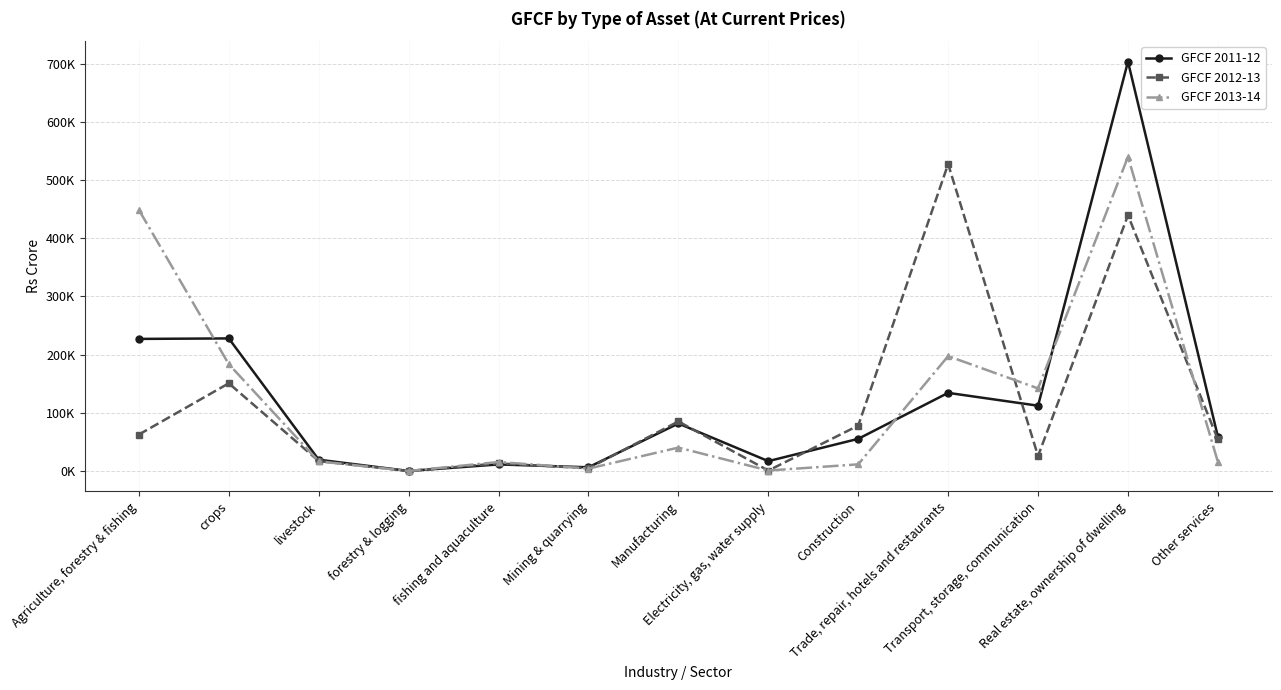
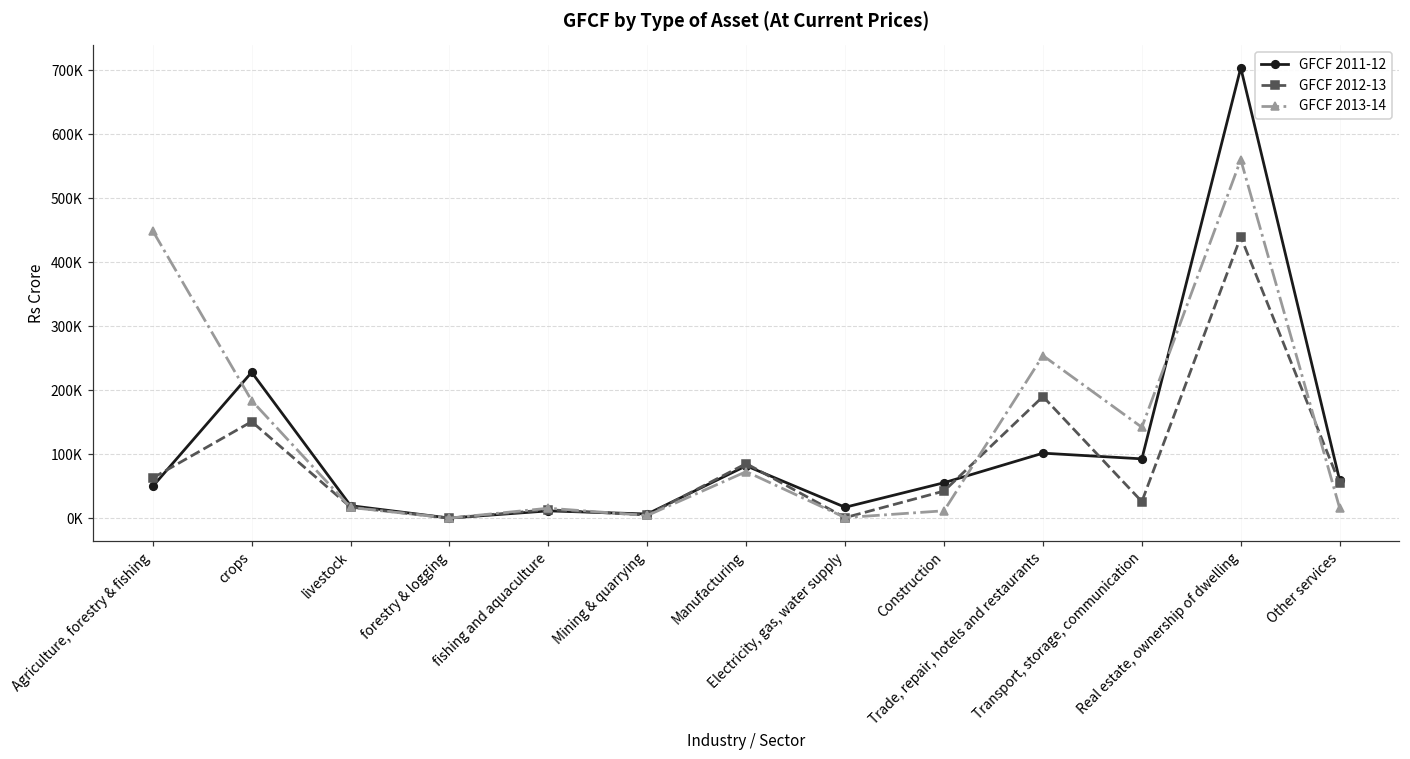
  {
    "GFCF 2011-12": {
-     "Agriculture, forestry & fishing": 230000,
+     "Agriculture, forestry & fishing": 50000,
      "crops": 230000,
      "Electricity, gas, water supply": 20000,
      "Construction": 60000,
-     "Trade, repair, hotels and restaurants": 130000,
-     "Transport, storage, communication": 110000,
+     "Trade, repair, hotels and restaurants": 100000,
+     "Transport, storage, communication": 90000,
      "Real estate, ownership of dwelling": 700000,
      "Other services": 60000
    },
    "GFCF 2012-13": {
      "Agriculture, forestry & fishing": 60000,
      "crops": 150000,
-     "Construction": 80000,
-     "Trade, repair, hotels and restaurants": 530000,
+     "Construction": 40000,
+     "Trade, repair, hotels and restaurants": 190000,
      "Transport, storage, communication": 30000,
      "Real estate, ownership of dwelling": 440000,
      "Other services": 50000
    },
    "GFCF 2013-14": {
      "Agriculture, forestry & fishing": 450000,
      "crops": 180000,
-     "Manufacturing": 40000,
+     "Manufacturing": 70000,
      "Construction": 10000,
-     "Trade, repair, hotels and restaurants": 200000,
+     "Trade, repair, hotels and restaurants": 250000,
      "Transport, storage, communication": 140000,
-     "Real estate, ownership of dwelling": 540000,
+     "Real estate, ownership of dwelling": 560000,
      "Other services": 20000
    }
  }
